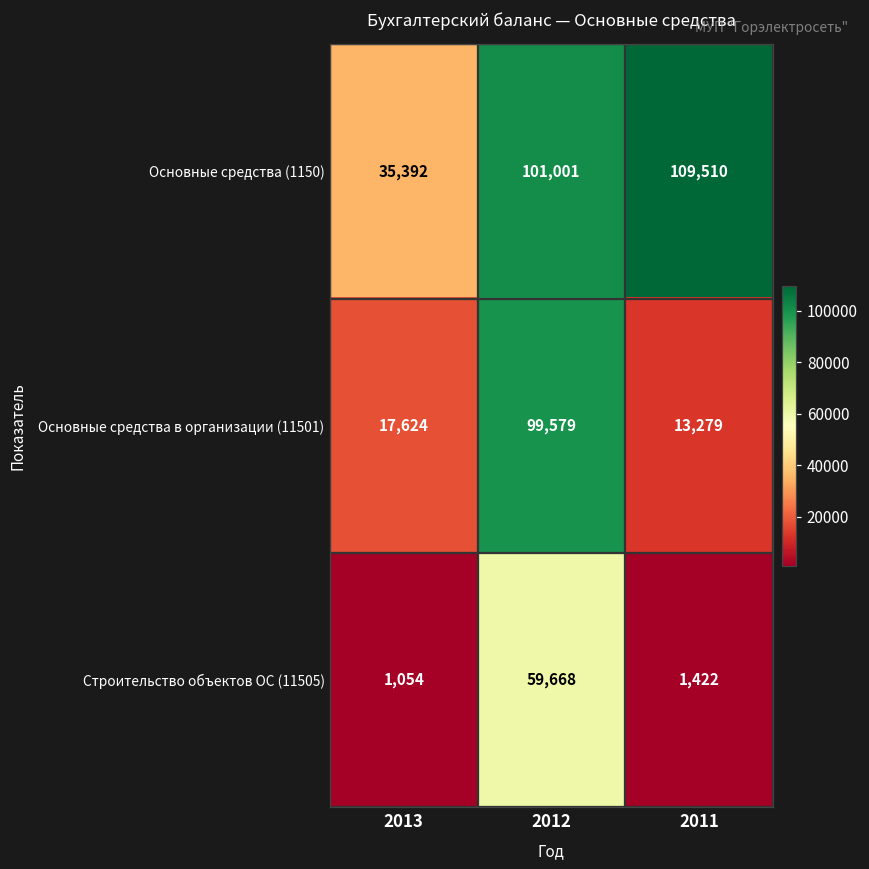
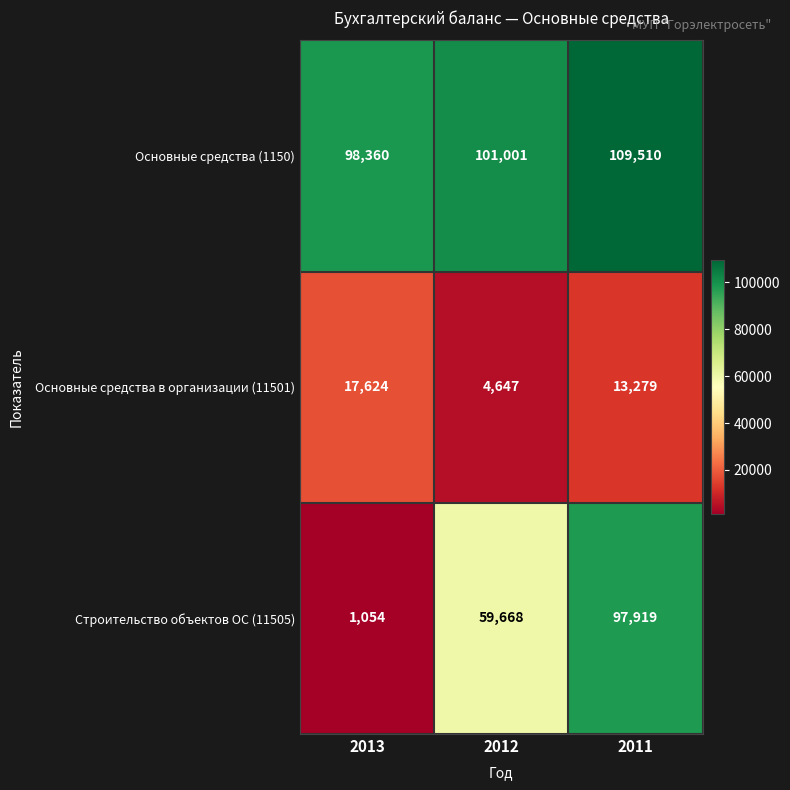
  {
    "Основные средства (1150)": {
-     "2013": "35,392",
+     "2013": "98,360",
      "2012": "101,001",
      "2011": "109,510"
    },
    "Основные средства в организации (11501)": {
      "2013": "17,624",
-     "2012": "99,579",
+     "2012": "4,647",
      "2011": "13,279"
    },
    "Строительство объектов ОС (11505)": {
      "2013": "1,054",
      "2012": "59,668",
-     "2011": "1,422"
+     "2011": "97,919"
    }
  }
